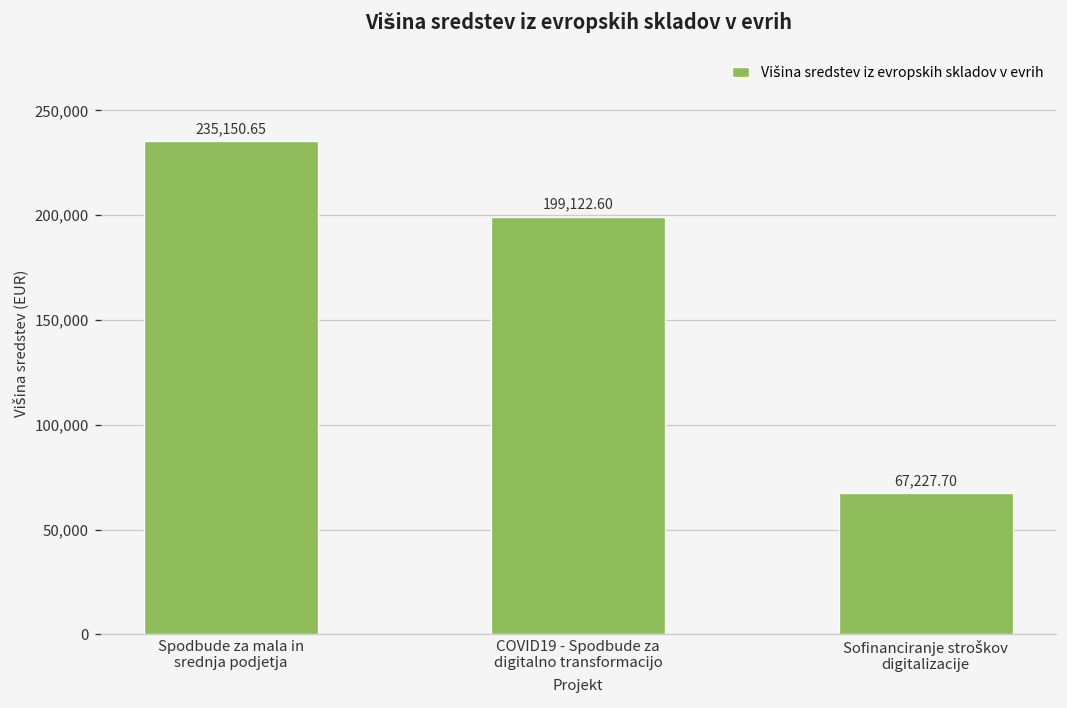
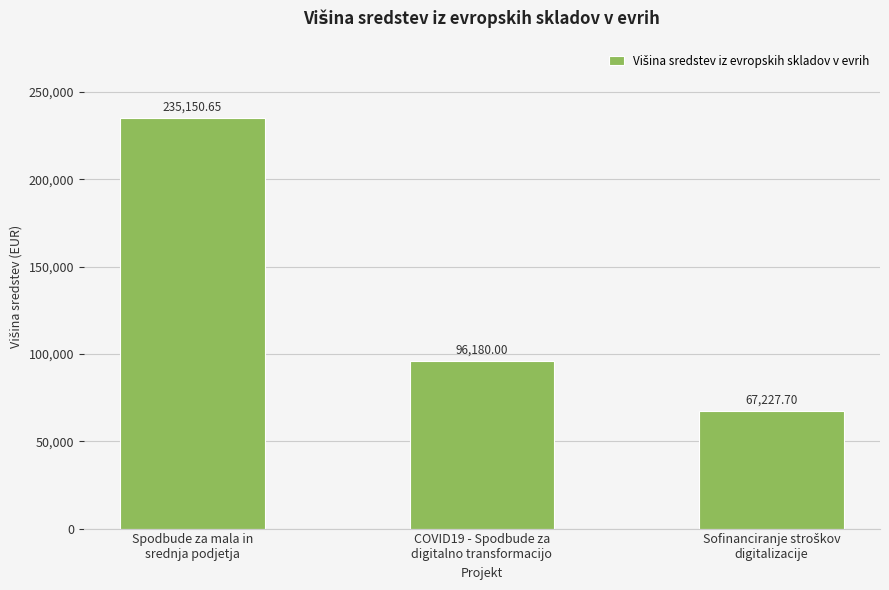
  {
    "Spodbude za mala in srednja podjetja": "235,150.65",
-   "COVID19 - Spodbude za digitalno transformacijo": "199,122.60",
+   "COVID19 - Spodbude za digitalno transformacijo": "96,180.00",
    "Sofinanciranje stroškov digitalizacije": "67,227.70"
  }
